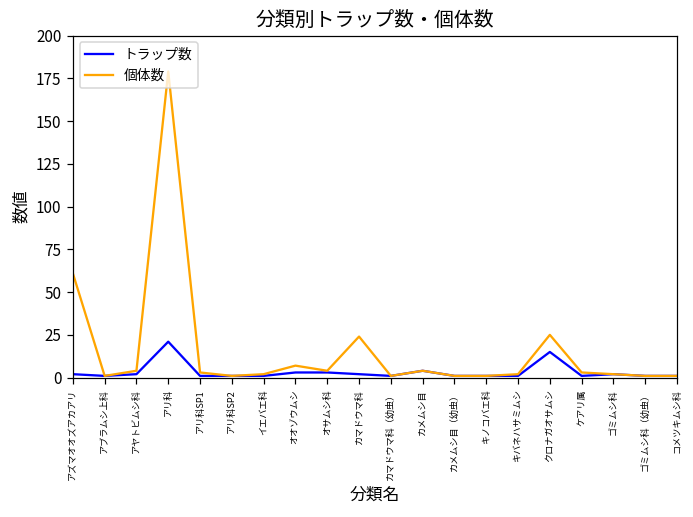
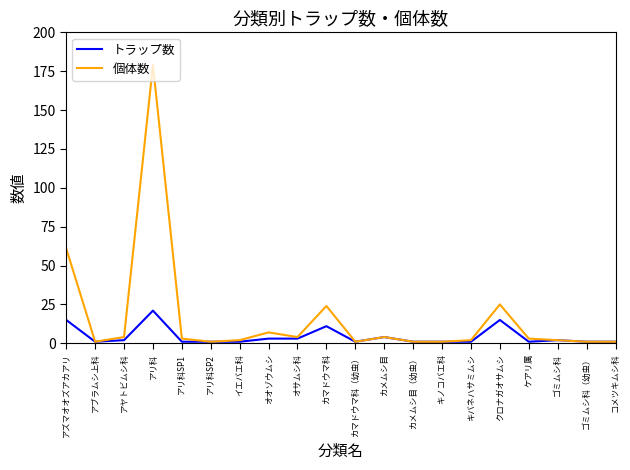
  {
    "トラップ数": {
-     "アズマオオズアカアリ": 2,
+     "アズマオオズアカアリ": 15,
      "アヤトビムシ科": 2,
      "アリ科": 21,
      "アリ科SP1": 1,
      "オオゾウムシ": 3,
-     "カマドウマ科": 2,
+     "カマドウマ科": 11,
      "クロナガオサムシ": 15,
      "ケアリ属": 1
    },
    "個体数": {
      "アズマオオズアカアリ": 61,
      "アヤトビムシ科": 4,
      "アリ科SP1": 3,
      "オオゾウムシ": 7,
      "カマドウマ科": 24,
      "クロナガオサムシ": 25,
      "ケアリ属": 3
    }
  }
